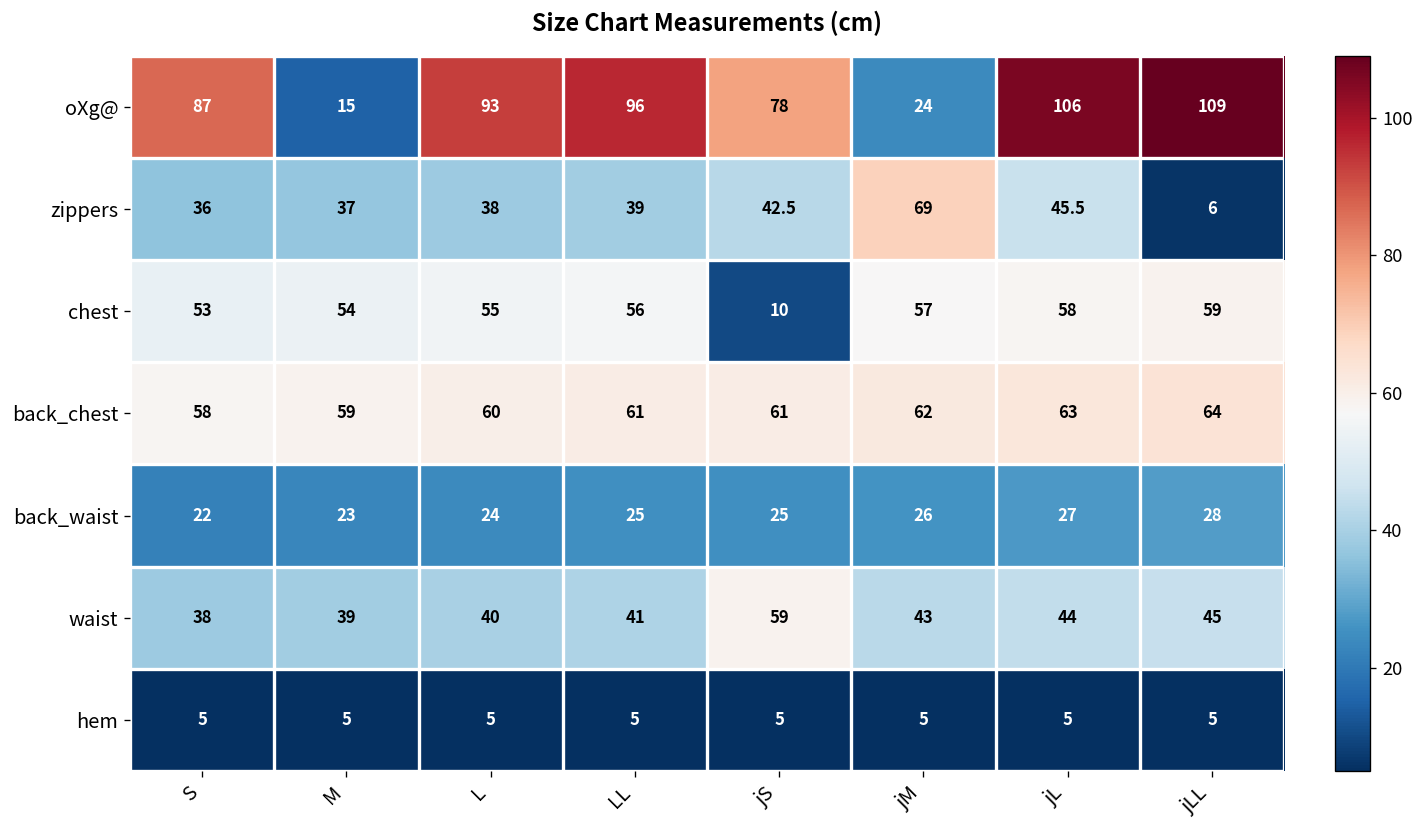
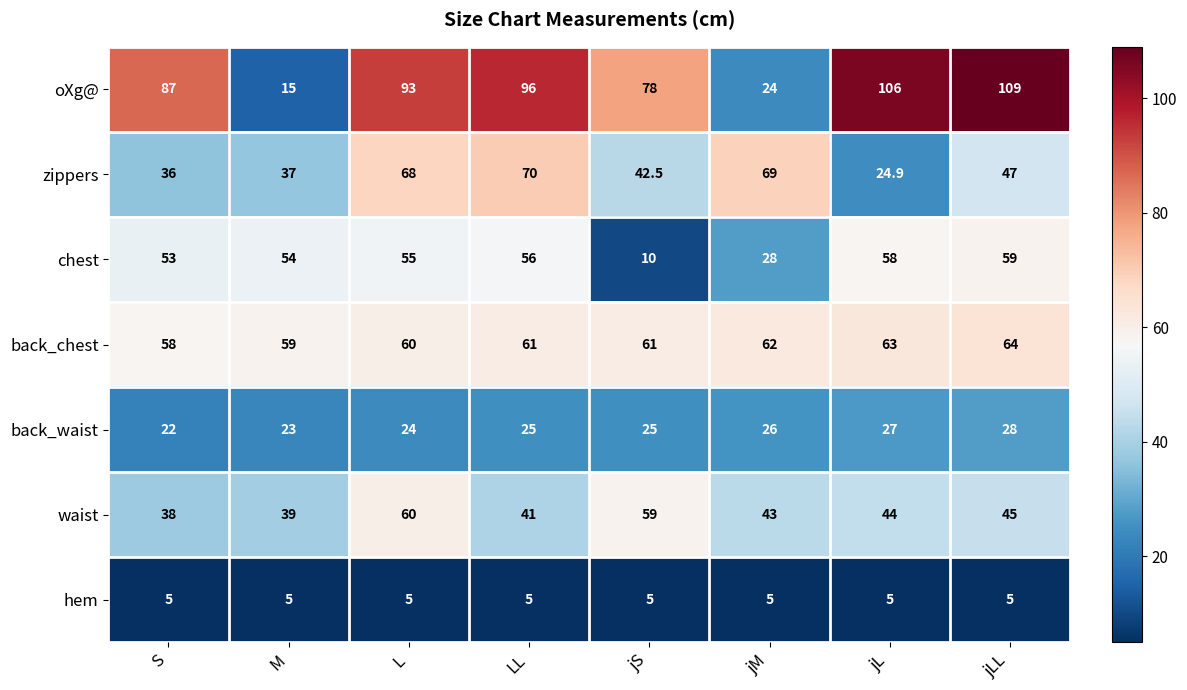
  {
    "oXg@": {
      "S": 87,
      "M": 15,
      "L": 93,
      "LL": 96,
      "jS": 78,
      "jM": 24,
      "jL": 106,
      "jLL": 109
    },
    "zippers": {
      "S": 36,
      "M": 37,
-     "L": 38,
-     "LL": 39,
+     "L": 68,
+     "LL": 70,
      "jS": 42.5,
      "jM": 69,
-     "jL": 45.5,
-     "jLL": 6
+     "jL": 24.9,
+     "jLL": 47
    },
    "chest": {
      "S": 53,
      "M": 54,
      "L": 55,
      "LL": 56,
      "jS": 10,
-     "jM": 57,
+     "jM": 28,
      "jL": 58,
      "jLL": 59
    },
    "back_chest": {
      "S": 58,
      "M": 59,
      "L": 60,
      "LL": 61,
      "jS": 61,
      "jM": 62,
      "jL": 63,
      "jLL": 64
    },
    "back_waist": {
      "S": 22,
      "M": 23,
      "L": 24,
      "LL": 25,
      "jS": 25,
      "jM": 26,
      "jL": 27,
      "jLL": 28
    },
    "waist": {
      "S": 38,
      "M": 39,
-     "L": 40,
+     "L": 60,
      "LL": 41,
      "jS": 59,
      "jM": 43,
      "jL": 44,
      "jLL": 45
    },
    "hem": {
      "S": 5,
      "M": 5,
      "L": 5,
      "LL": 5,
      "jS": 5,
      "jM": 5,
      "jL": 5,
      "jLL": 5
    }
  }
